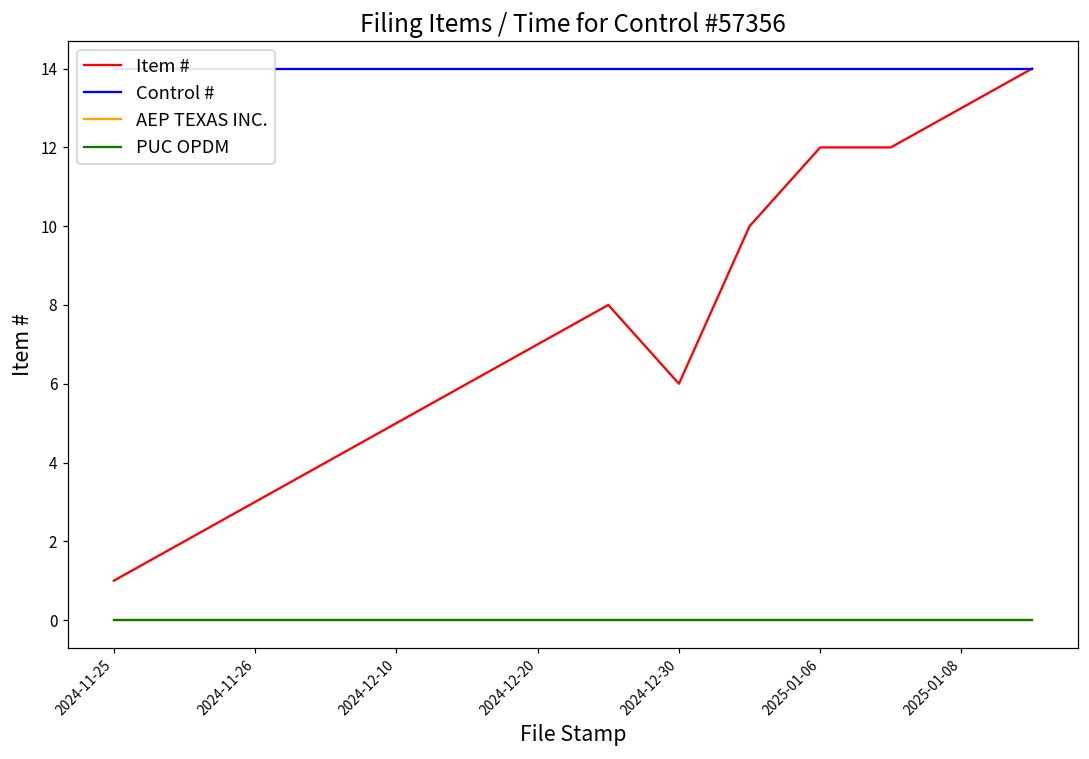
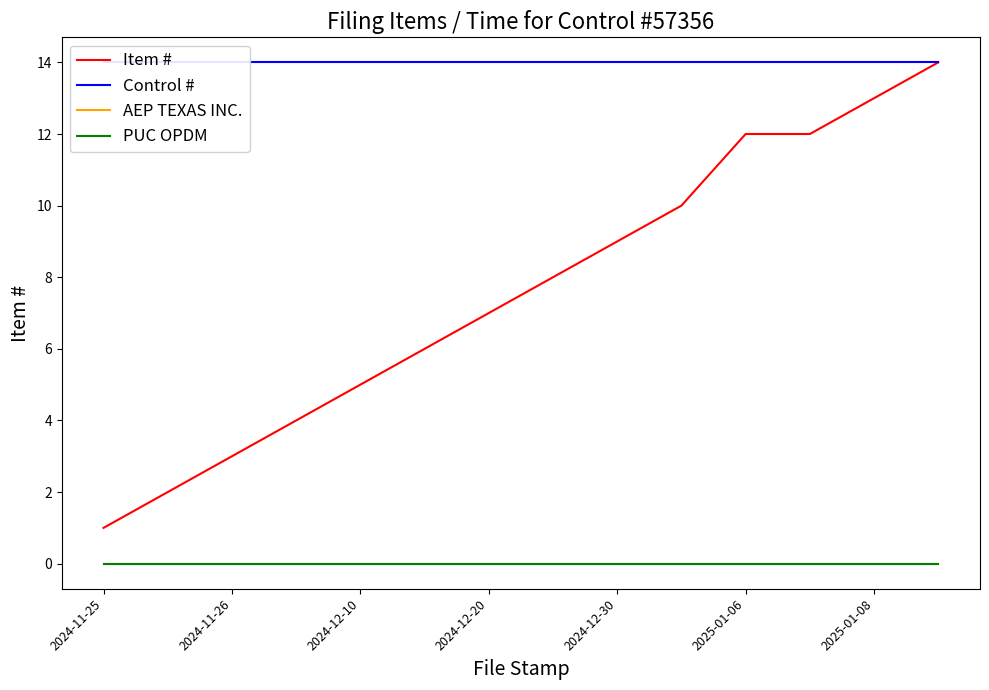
  {
    "Item #": {
      "2024-11-25": 1,
      "2024-12-10": 5,
-     "2024-12-30": 6,
+     "2024-12-30": 9,
      "2025-01-06": 12
    },
    "Control #": {
      "2024-12-10": 14,
      "2024-12-30": 14,
      "2025-01-06": 14
    },
    "PUC OPDM": {
      "2024-11-25": 0,
      "2024-12-10": 0,
      "2024-12-30": 0,
      "2025-01-06": 0
    }
  }
